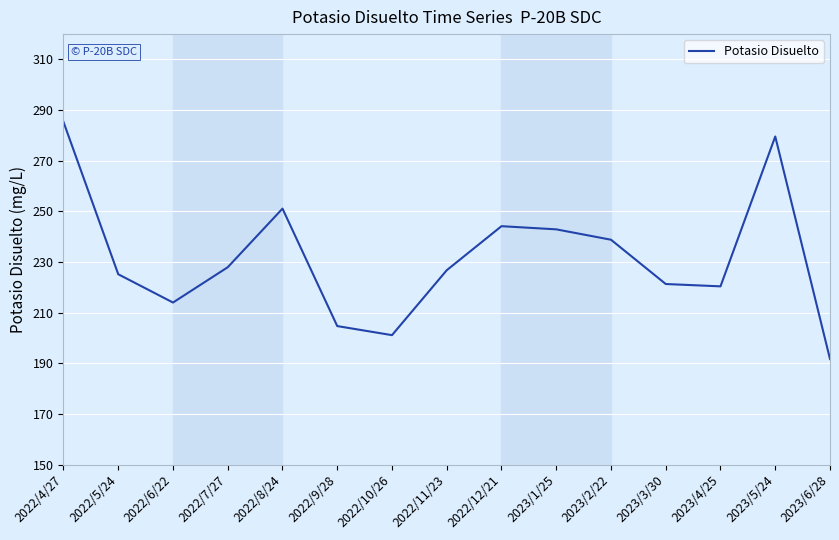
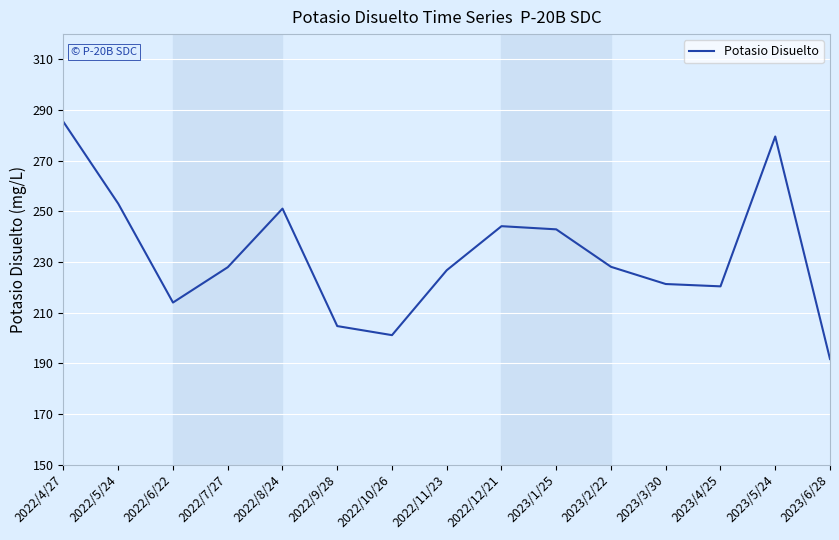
  {
    "2022/4/27": 285,
-   "2022/5/24": 225,
+   "2022/5/24": 253,
    "2022/6/22": 214,
    "2022/7/27": 228,
    "2022/8/24": 251,
    "2022/9/28": 205,
    "2022/10/26": 201,
    "2022/11/23": 227,
    "2022/12/21": 244,
    "2023/1/25": 243,
-   "2023/2/22": 239,
+   "2023/2/22": 228,
    "2023/3/30": 221,
    "2023/4/25": 220,
    "2023/5/24": 280,
    "2023/6/28": 192
  }
